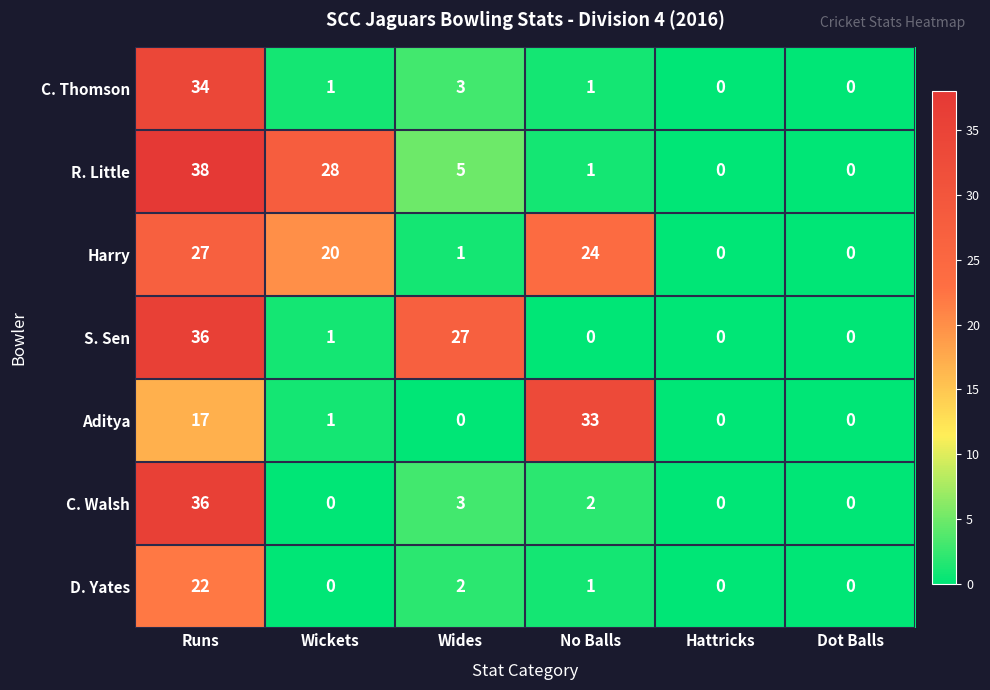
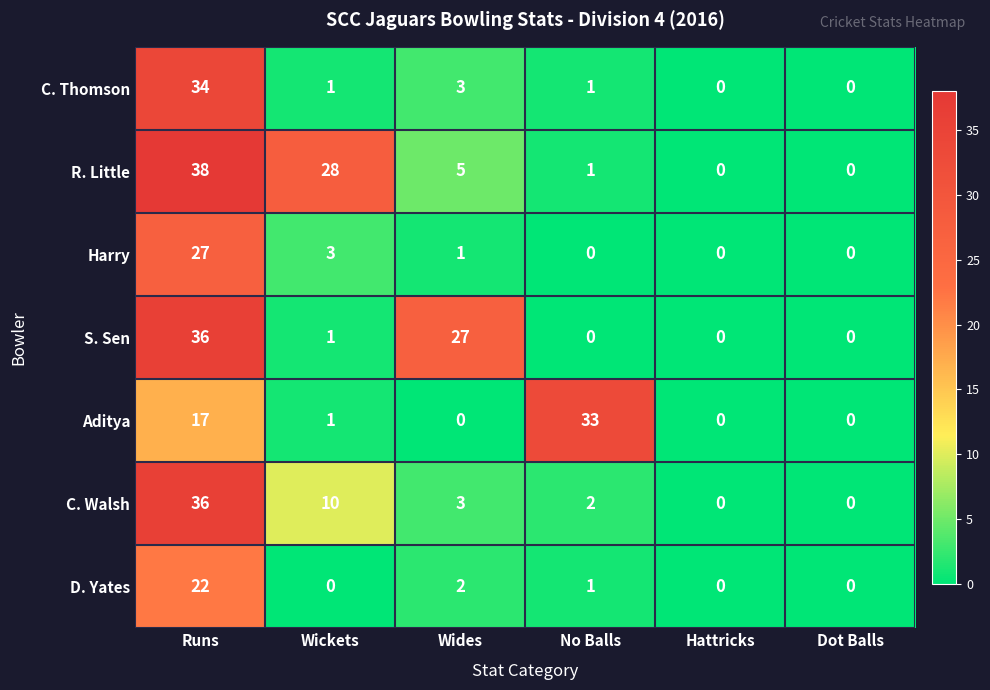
  {
    "C. Thomson": {
      "Runs": 34,
      "Wickets": 1,
      "Wides": 3,
      "No Balls": 1,
      "Hattricks": 0,
      "Dot Balls": 0
    },
    "R. Little": {
      "Runs": 38,
      "Wickets": 28,
      "Wides": 5,
      "No Balls": 1,
      "Hattricks": 0,
      "Dot Balls": 0
    },
    "Harry": {
      "Runs": 27,
-     "Wickets": 20,
+     "Wickets": 3,
      "Wides": 1,
-     "No Balls": 24,
+     "No Balls": 0,
      "Hattricks": 0,
      "Dot Balls": 0
    },
    "S. Sen": {
      "Runs": 36,
      "Wickets": 1,
      "Wides": 27,
      "No Balls": 0,
      "Hattricks": 0,
      "Dot Balls": 0
    },
    "Aditya": {
      "Runs": 17,
      "Wickets": 1,
      "Wides": 0,
      "No Balls": 33,
      "Hattricks": 0,
      "Dot Balls": 0
    },
    "C. Walsh": {
      "Runs": 36,
-     "Wickets": 0,
+     "Wickets": 10,
      "Wides": 3,
      "No Balls": 2,
      "Hattricks": 0,
      "Dot Balls": 0
    },
    "D. Yates": {
      "Runs": 22,
      "Wickets": 0,
      "Wides": 2,
      "No Balls": 1,
      "Hattricks": 0,
      "Dot Balls": 0
    }
  }
